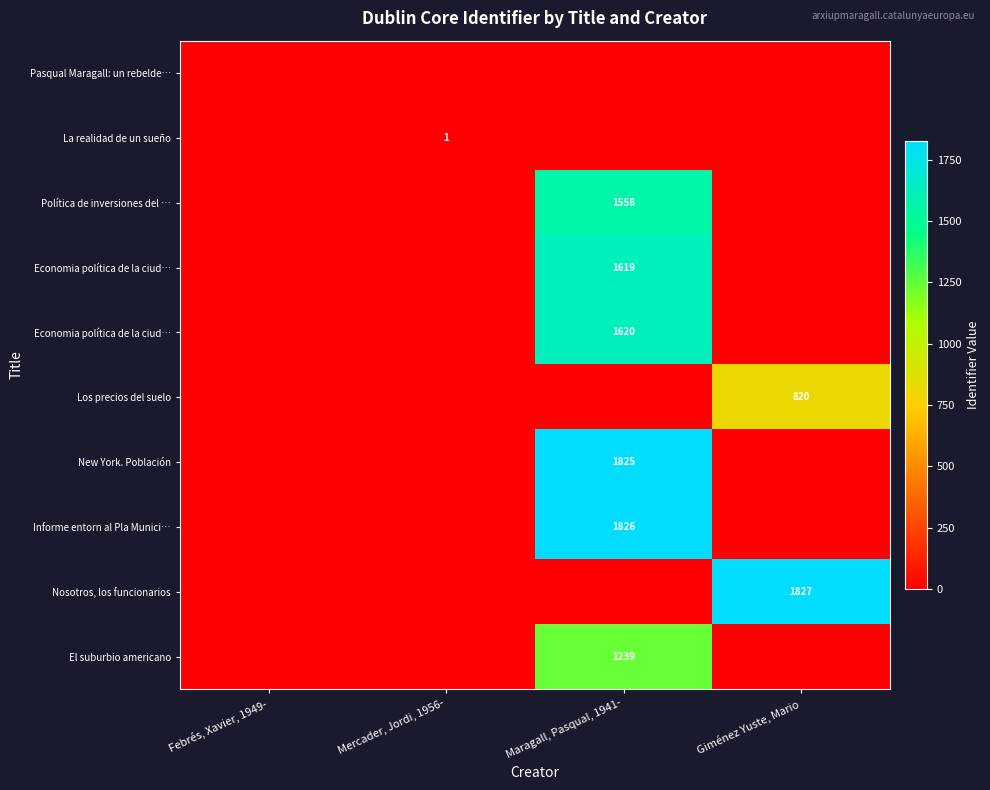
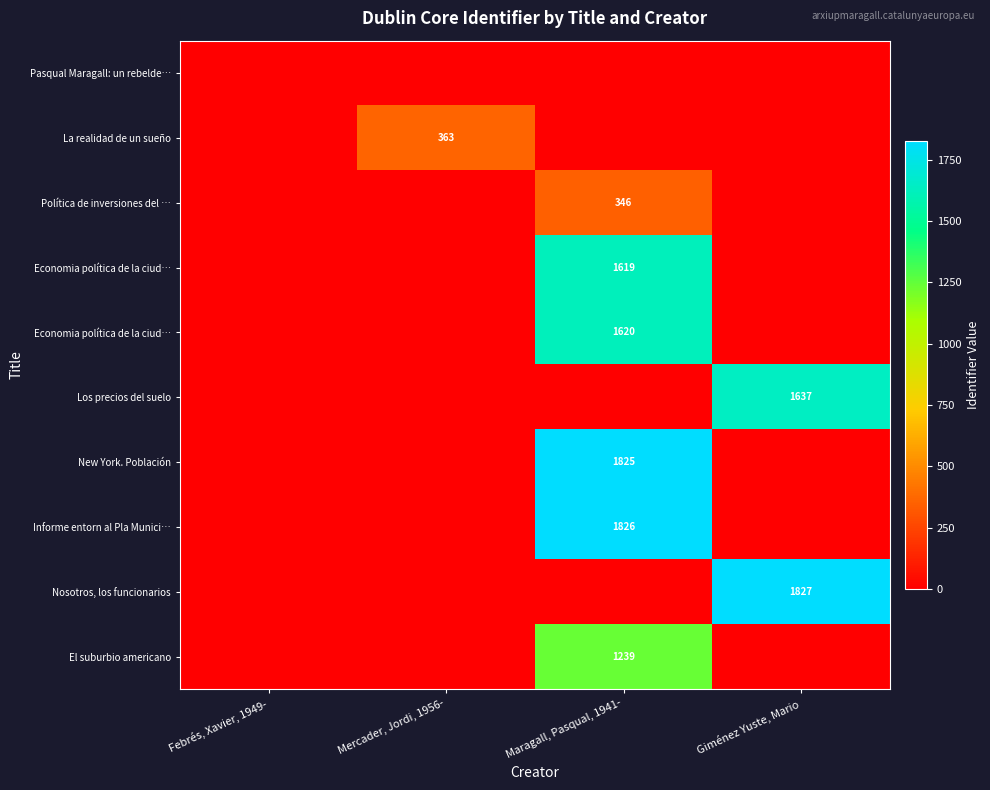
  {
    "La realidad de un sueño": {
-     "Mercader, Jordi, 1956-": 1
+     "Mercader, Jordi, 1956-": 363
    },
    "Política de inversiones del …": {
-     "Maragall, Pasqual, 1941-": 1558
+     "Maragall, Pasqual, 1941-": 346
    },
    "Los precios del suelo": {
-     "Giménez Yuste, Mario": 820
+     "Giménez Yuste, Mario": 1637
    },
    "New York. Población": {
      "Maragall, Pasqual, 1941-": 1825
    },
    "Informe entorn al Pla Munici…": {
      "Maragall, Pasqual, 1941-": 1826
    },
    "Nosotros, los funcionarios": {
      "Giménez Yuste, Mario": 1827
    },
    "El suburbio americano": {
      "Maragall, Pasqual, 1941-": 1239
    }
  }
